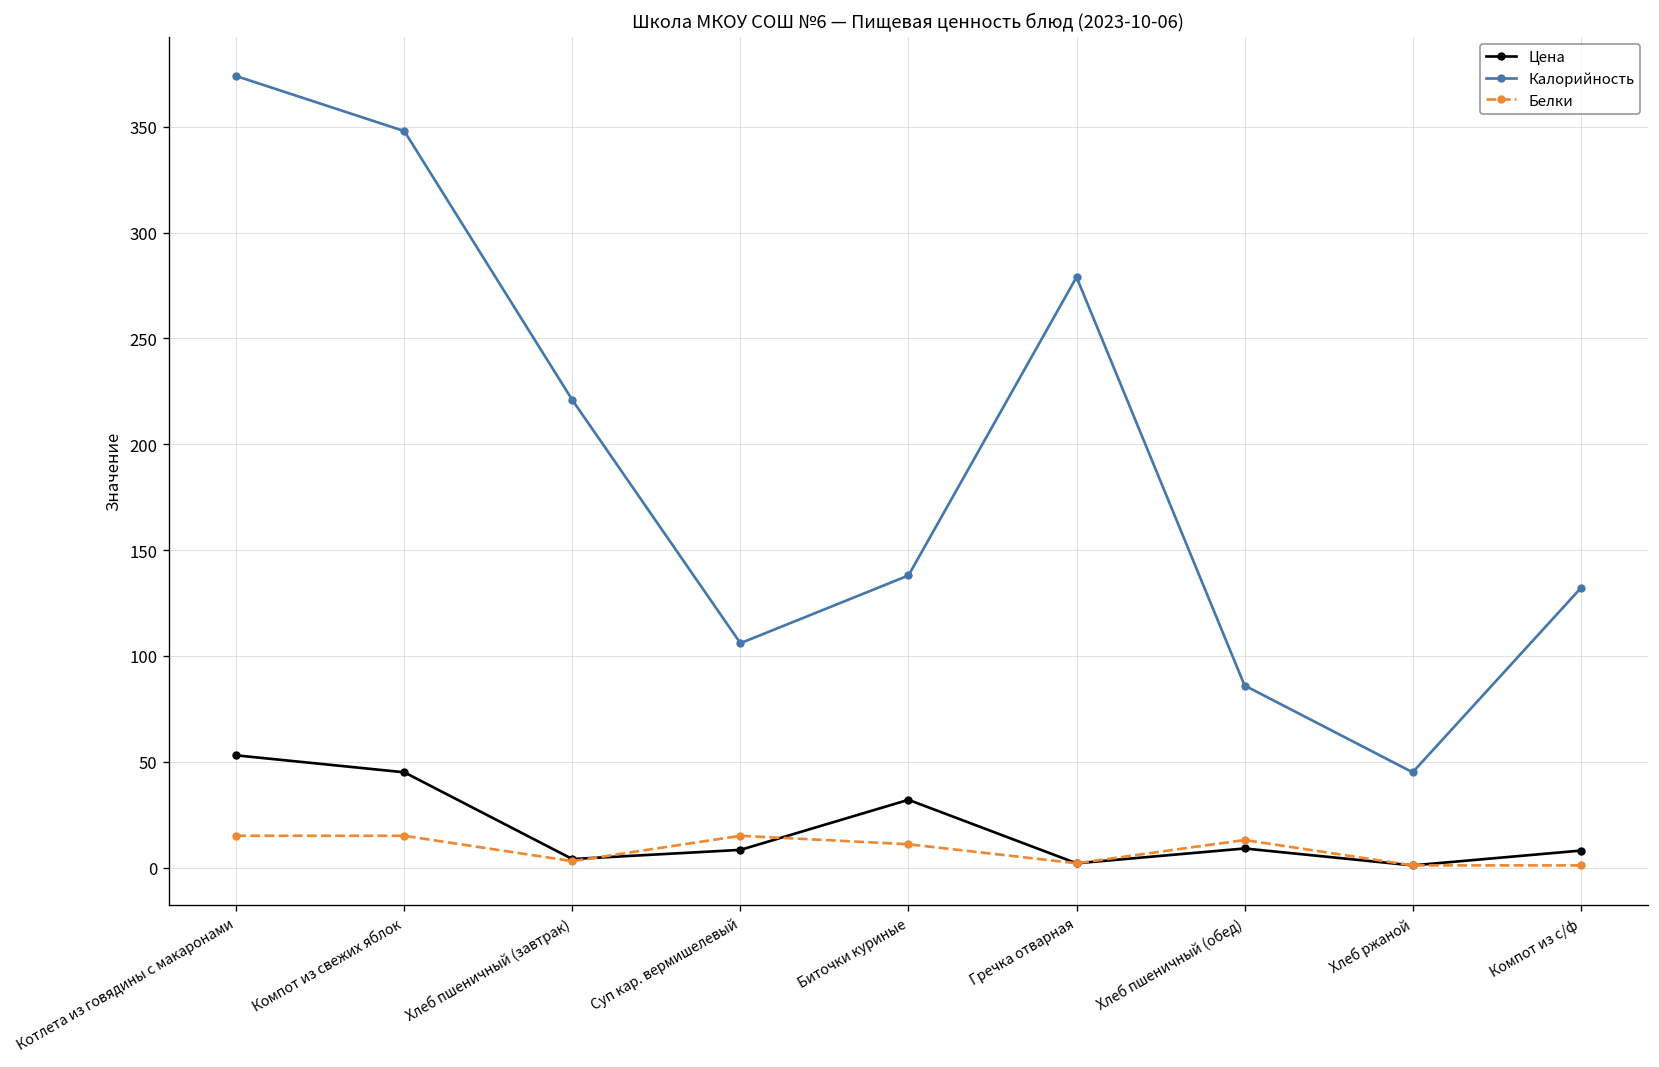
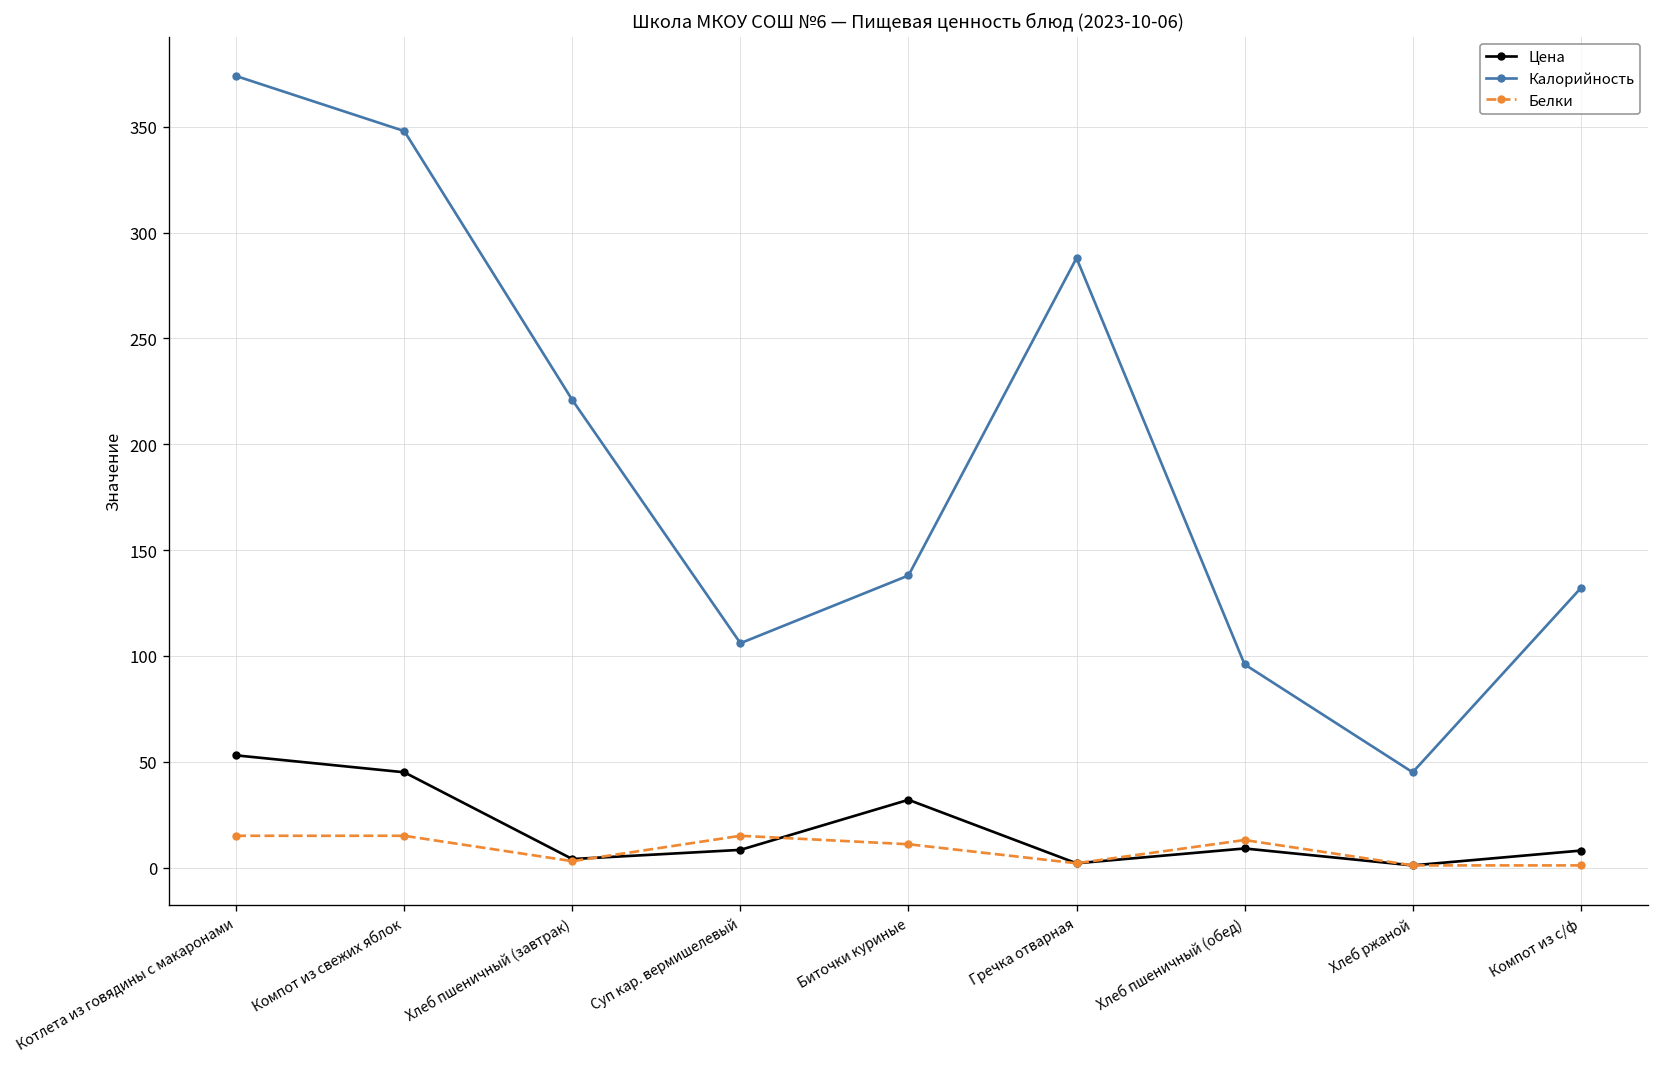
  {
    "Цена": {
      "Котлета из говядины с макаронами": 53,
      "Компот из свежих яблок": 45,
      "Суп кар. вермишелевый": 8,
      "Биточки куриные": 32,
      "Хлеб пшеничный (обед)": 9,
      "Компот из с/ф": 8
    },
    "Калорийность": {
      "Котлета из говядины с макаронами": 374,
      "Компот из свежих яблок": 348,
      "Хлеб пшеничный (завтрак)": 221,
      "Суп кар. вермишелевый": 106,
      "Биточки куриные": 138,
-     "Гречка отварная": 279,
-     "Хлеб пшеничный (обед)": 86,
+     "Гречка отварная": 288,
+     "Хлеб пшеничный (обед)": 96,
      "Хлеб ржаной": 45,
      "Компот из с/ф": 132
    },
    "Белки": {
      "Котлета из говядины с макаронами": 15,
      "Компот из свежих яблок": 15,
      "Суп кар. вермишелевый": 15,
      "Биточки куриные": 11,
      "Хлеб пшеничный (обед)": 13,
      "Компот из с/ф": 1
    }
  }
